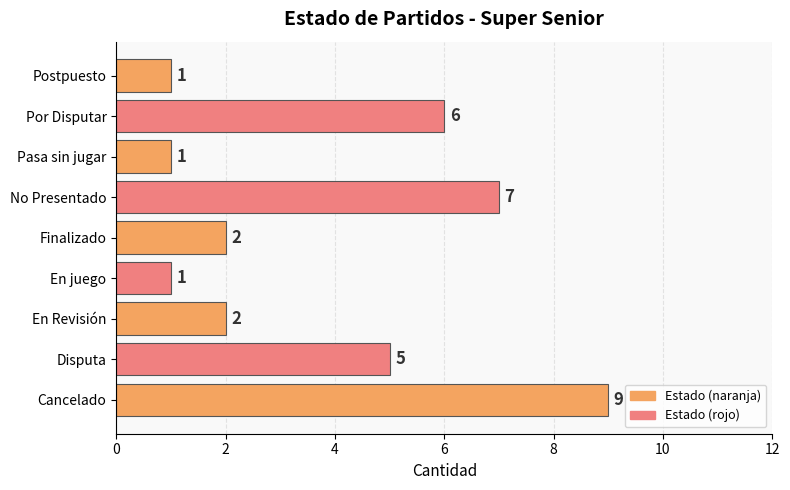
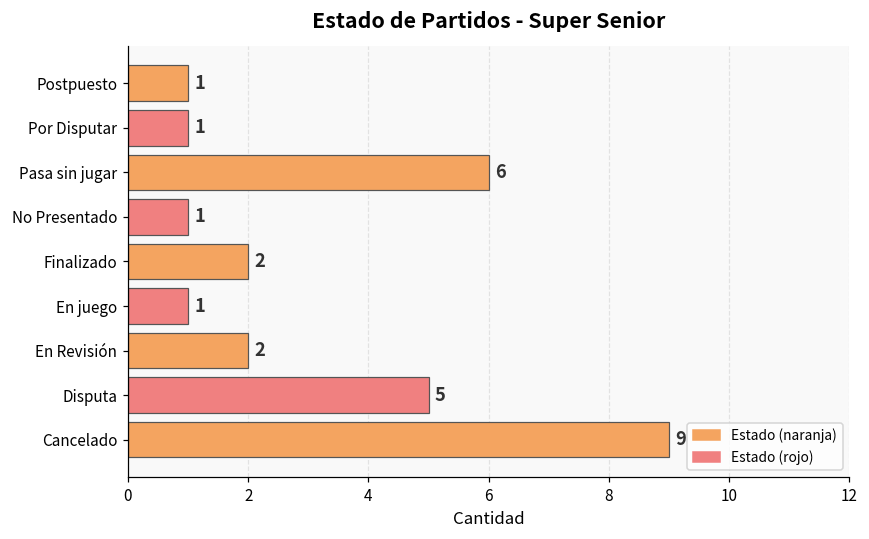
  {
    "Postpuesto": 1,
-   "Por Disputar": 6,
-   "Pasa sin jugar": 1,
-   "No Presentado": 7,
+   "Por Disputar": 1,
+   "Pasa sin jugar": 6,
+   "No Presentado": 1,
    "Finalizado": 2,
    "En juego": 1,
    "En Revisión": 2,
    "Disputa": 5,
    "Cancelado": 9
  }
